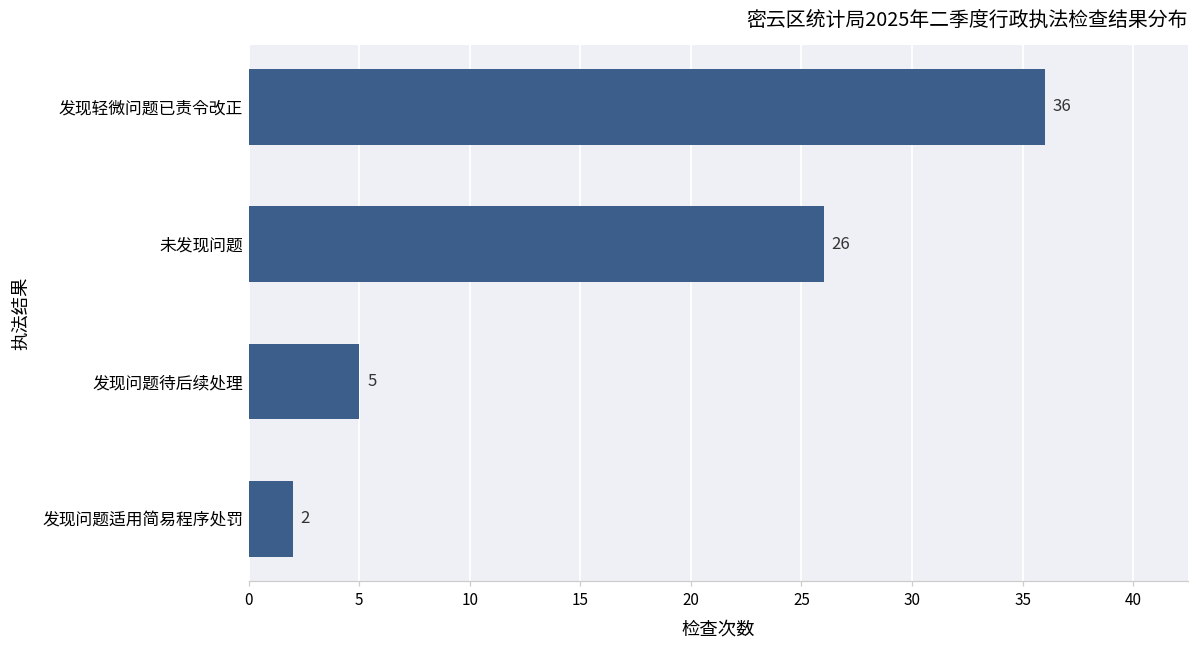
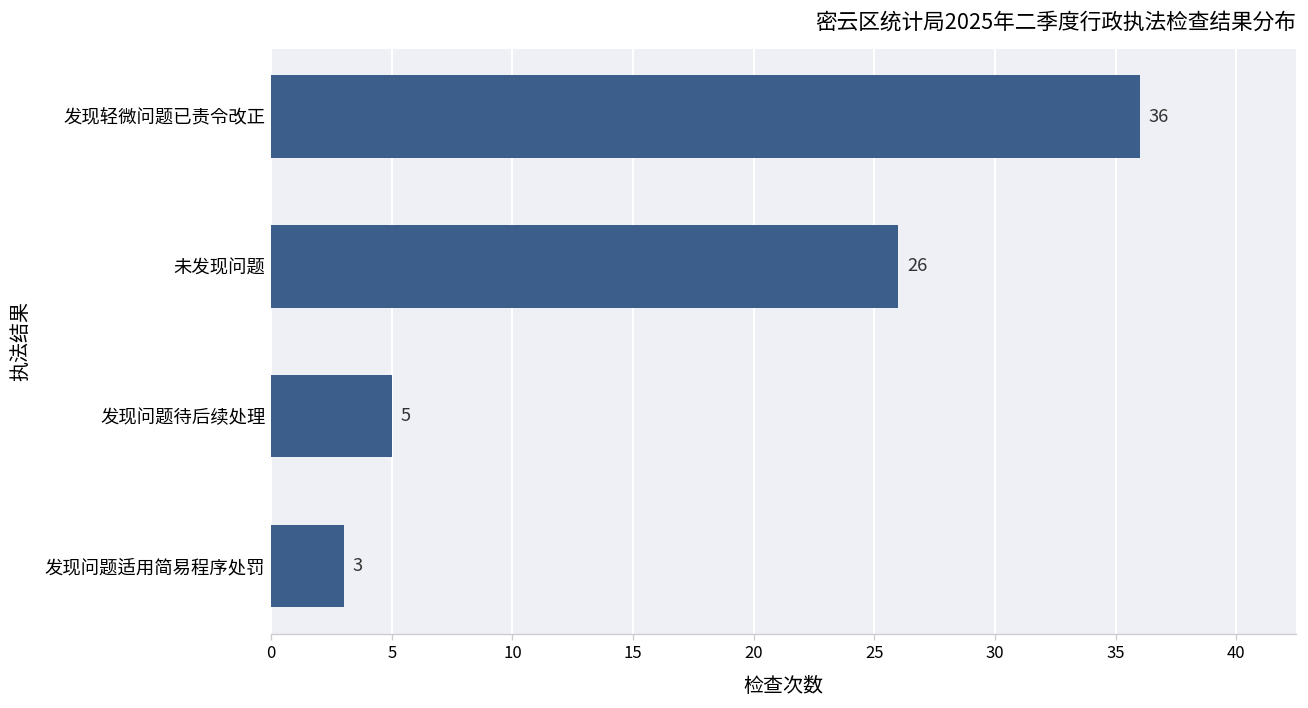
  {
    "发现轻微问题已责令改正": 36,
    "未发现问题": 26,
    "发现问题待后续处理": 5,
-   "发现问题适用简易程序处罚": 2
+   "发现问题适用简易程序处罚": 3
  }
